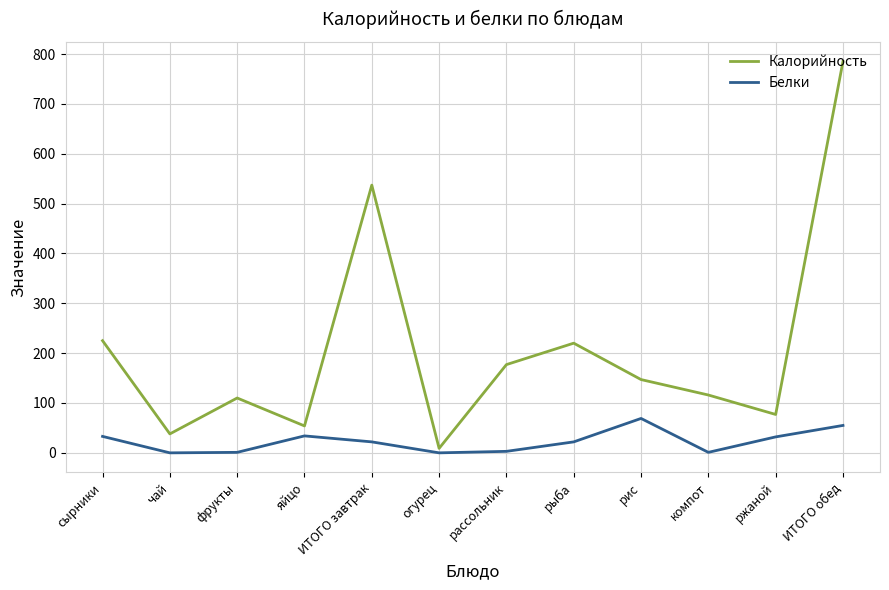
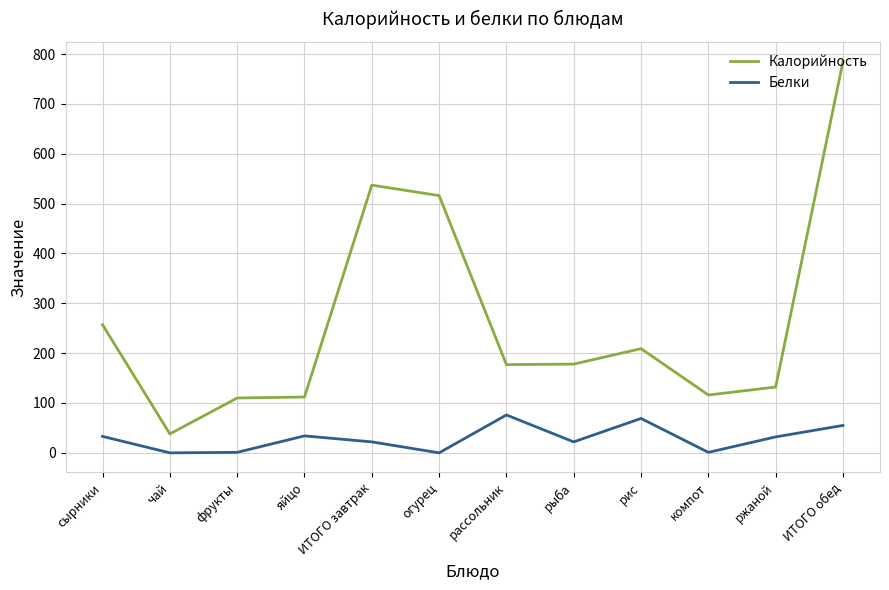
  {
    "Калорийность": {
-     "сырники": 230,
+     "сырники": 260,
      "чай": 40,
      "фрукты": 110,
-     "яйцо": 50,
+     "яйцо": 110,
      "ИТОГО завтрак": 540,
-     "огурец": 10,
+     "огурец": 520,
      "рассольник": 180,
-     "рыба": 220,
-     "рис": 150,
+     "рыба": 180,
+     "рис": 210,
      "компот": 120,
-     "ржаной": 80,
+     "ржаной": 130,
      "ИТОГО обед": 790
    },
    "Белки": {
      "сырники": 30,
      "чай": 0,
      "фрукты": 0,
      "яйцо": 30,
      "ИТОГО завтрак": 20,
      "огурец": 0,
-     "рассольник": 0,
+     "рассольник": 80,
      "рыба": 20,
      "рис": 70,
      "компот": 0,
      "ржаной": 30,
      "ИТОГО обед": 60
    }
  }
